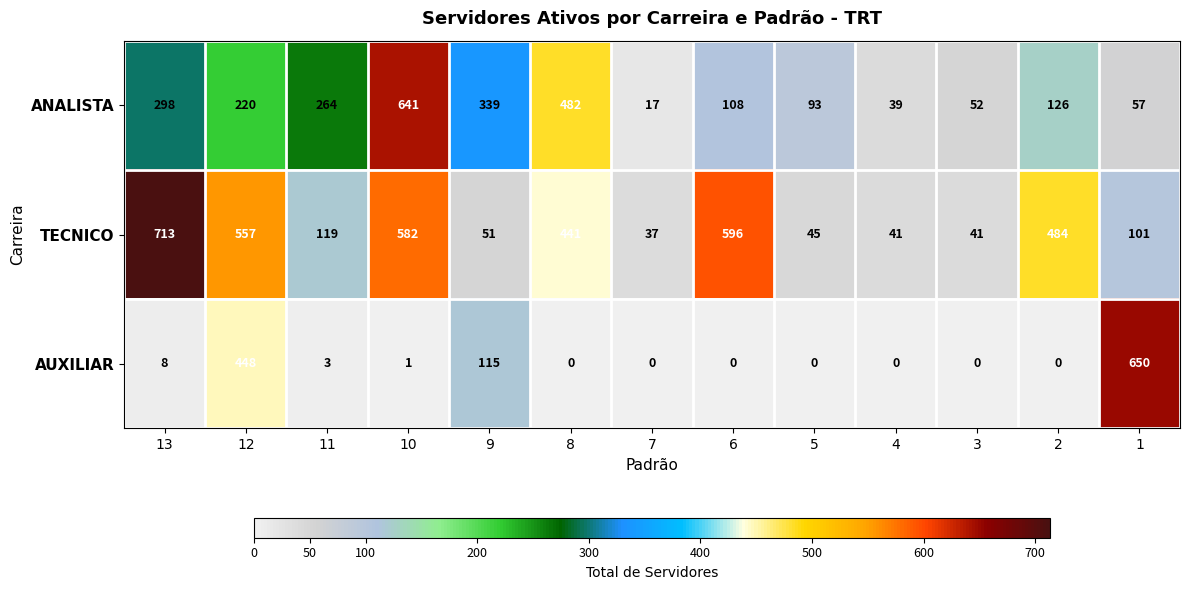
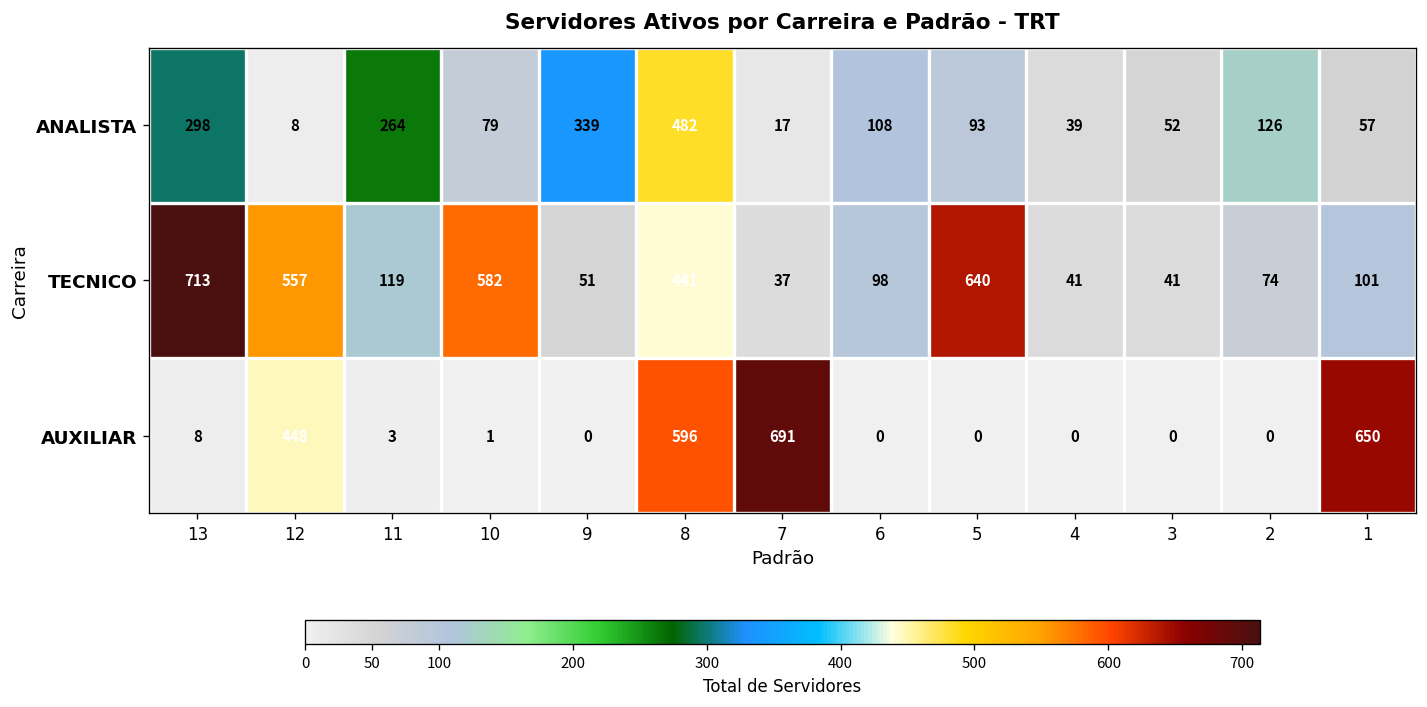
  {
    "ANALISTA": {
      "13": 298,
-     "12": 220,
+     "12": 8,
      "11": 264,
-     "10": 641,
+     "10": 79,
      "9": 339,
      "8": 482,
      "7": 17,
      "6": 108,
      "5": 93,
      "4": 39,
      "3": 52,
      "2": 126,
      "1": 57
    },
    "TECNICO": {
      "13": 713,
      "12": 557,
      "11": 119,
      "10": 582,
      "9": 51,
      "7": 37,
-     "6": 596,
-     "5": 45,
+     "6": 98,
+     "5": 640,
      "4": 41,
      "3": 41,
-     "2": 484,
+     "2": 74,
      "1": 101
    },
    "AUXILIAR": {
      "13": 8,
      "12": 448,
      "11": 3,
      "10": 1,
-     "9": 115,
-     "8": 0,
-     "7": 0,
+     "9": 0,
+     "8": 596,
+     "7": 691,
      "6": 0,
      "5": 0,
      "4": 0,
      "3": 0,
      "2": 0,
      "1": 650
    }
  }
